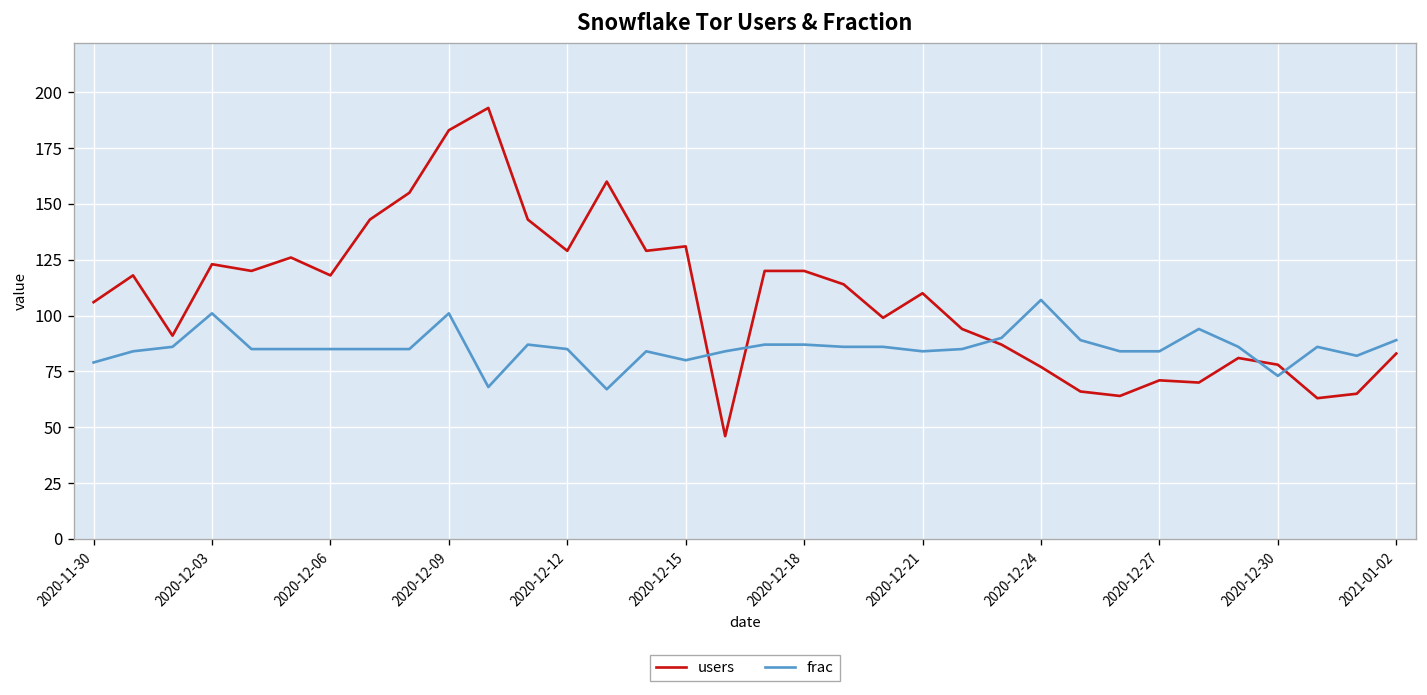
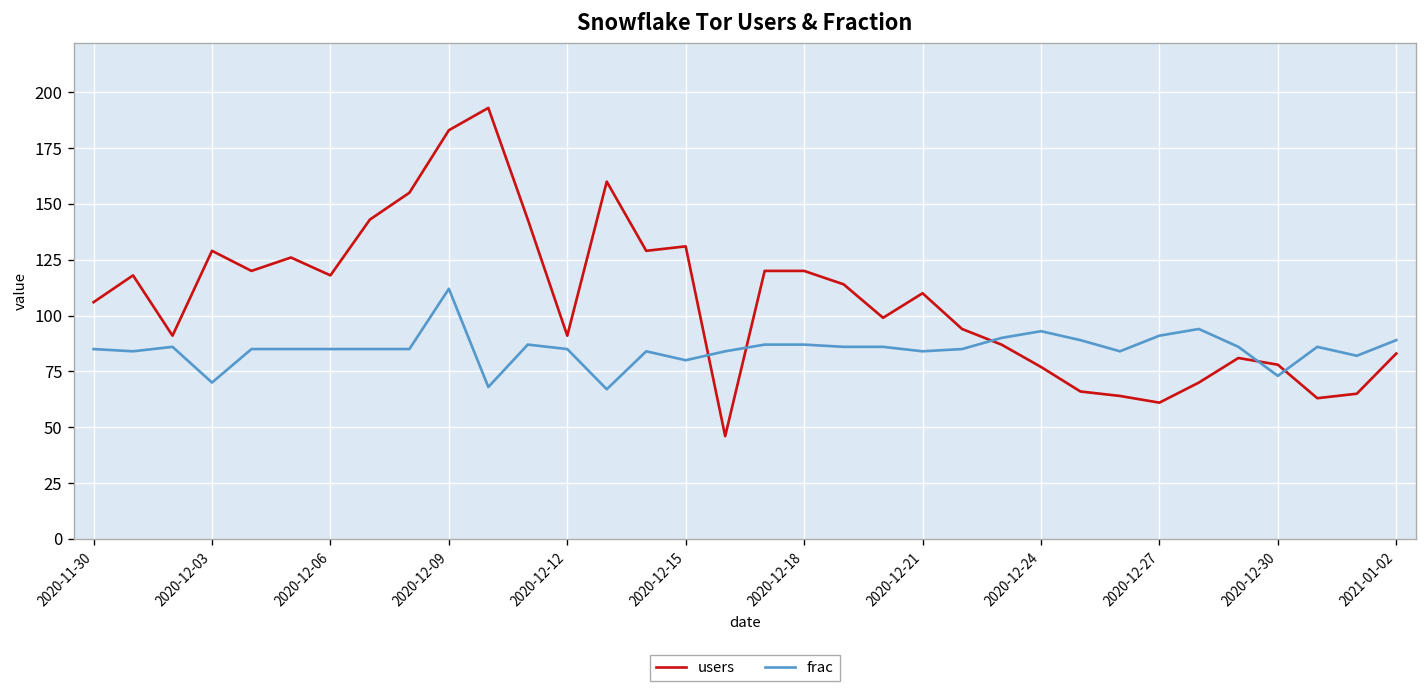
  {
    "users": {
      "2020-11-30": 106,
-     "2020-12-03": 123,
+     "2020-12-03": 129,
      "2020-12-06": 118,
      "2020-12-09": 183,
-     "2020-12-12": 129,
+     "2020-12-12": 91,
      "2020-12-15": 131,
      "2020-12-18": 120,
      "2020-12-21": 110,
      "2020-12-24": 77,
-     "2020-12-27": 71,
+     "2020-12-27": 61,
      "2020-12-30": 78,
      "2021-01-02": 83
    },
    "frac": {
-     "2020-11-30": 79,
-     "2020-12-03": 101,
+     "2020-11-30": 85,
+     "2020-12-03": 70,
      "2020-12-06": 85,
-     "2020-12-09": 101,
+     "2020-12-09": 112,
      "2020-12-12": 85,
      "2020-12-15": 80,
      "2020-12-18": 87,
      "2020-12-21": 84,
-     "2020-12-24": 107,
-     "2020-12-27": 84,
+     "2020-12-24": 93,
+     "2020-12-27": 91,
      "2020-12-30": 73,
      "2021-01-02": 89
    }
  }
